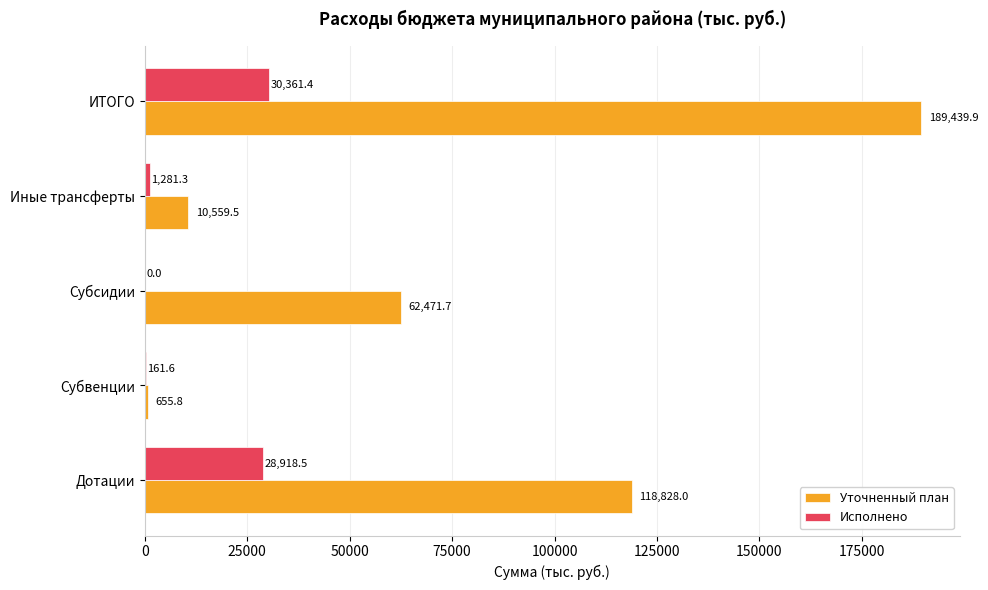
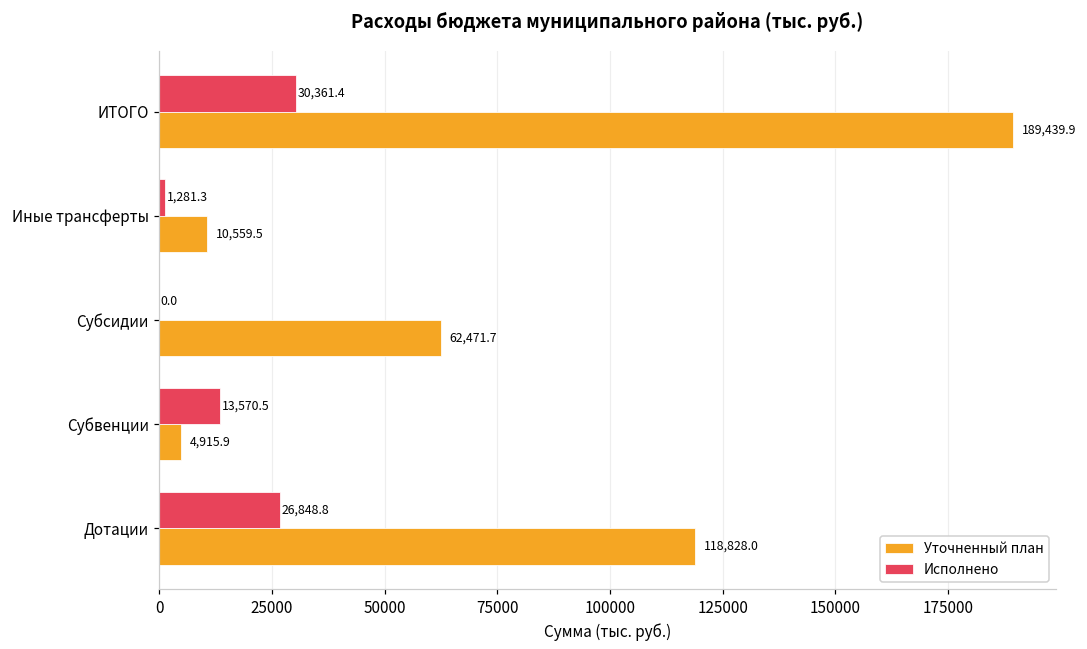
  {
    "Уточненный план": {
      "ИТОГО": "189,439.9",
      "Иные трансферты": "10,559.5",
      "Субсидии": "62,471.7",
-     "Субвенции": "655.8",
+     "Субвенции": "4,915.9",
      "Дотации": "118,828.0"
    },
    "Исполнено": {
      "ИТОГО": "30,361.4",
      "Иные трансферты": "1,281.3",
      "Субсидии": "0.0",
-     "Субвенции": "161.6",
-     "Дотации": "28,918.5"
+     "Субвенции": "13,570.5",
+     "Дотации": "26,848.8"
    }
  }
